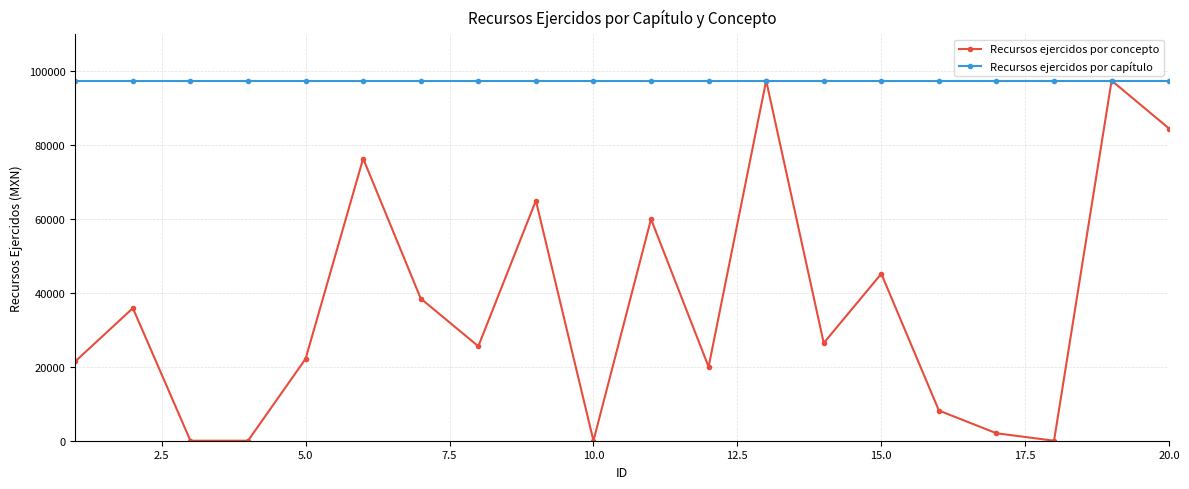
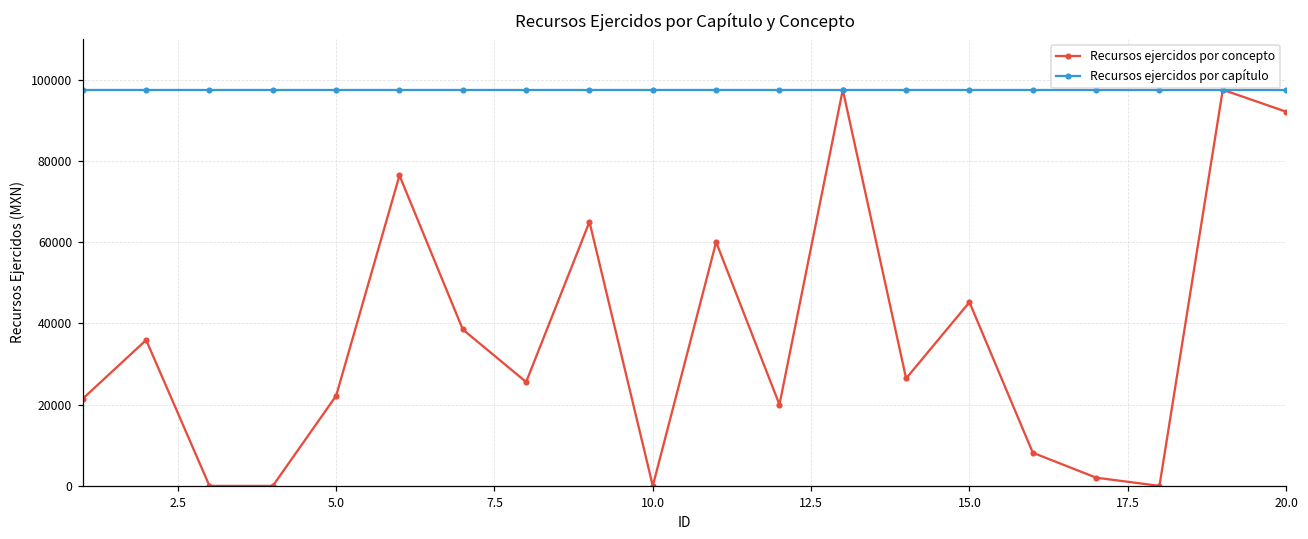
  {
    "Recursos ejercidos por concepto": {
      "5.0": 22000,
      "10.0": 0,
      "15.0": 45000,
-     "20.0": 85000
+     "20.0": 92000
    },
    "Recursos ejercidos por capítulo": {
      "5.0": 98000,
      "10.0": 98000,
      "15.0": 98000,
      "20.0": 98000
    }
  }
